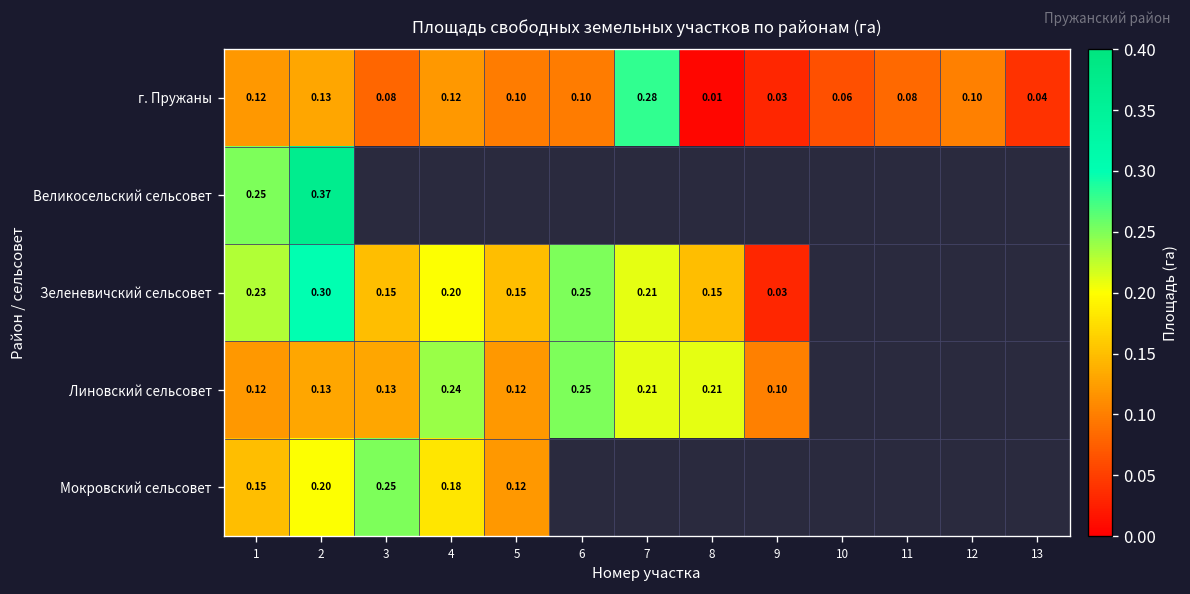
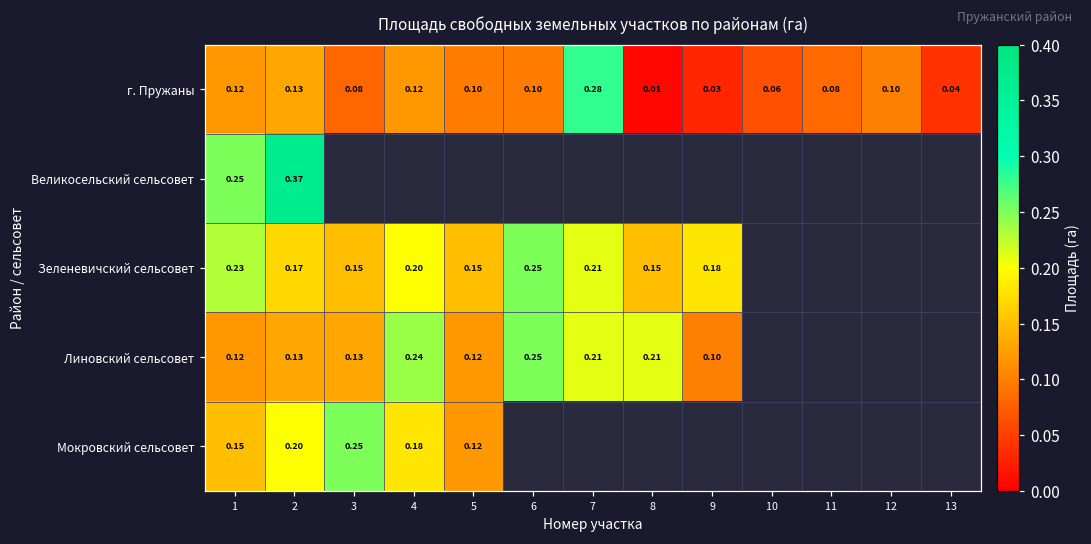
  {
    "г. Пружаны": {
      "1": 0.12,
      "2": 0.13,
      "3": 0.08,
      "4": 0.12,
      "5": 0.10,
      "6": 0.10,
      "7": 0.28,
      "8": 0.01,
      "9": 0.03,
      "10": 0.06,
      "11": 0.08,
      "12": 0.10,
      "13": 0.04
    },
    "Великосельский сельсовет": {
      "1": 0.25,
      "2": 0.37
    },
    "Зеленевичский сельсовет": {
      "1": 0.23,
-     "2": 0.30,
+     "2": 0.17,
      "3": 0.15,
      "4": 0.20,
      "5": 0.15,
      "6": 0.25,
      "7": 0.21,
      "8": 0.15,
-     "9": 0.03
+     "9": 0.18
    },
    "Линовский сельсовет": {
      "1": 0.12,
      "2": 0.13,
      "3": 0.13,
      "4": 0.24,
      "5": 0.12,
      "6": 0.25,
      "7": 0.21,
      "8": 0.21,
      "9": 0.10
    },
    "Мокровский сельсовет": {
      "1": 0.15,
      "2": 0.20,
      "3": 0.25,
      "4": 0.18,
      "5": 0.12
    }
  }
